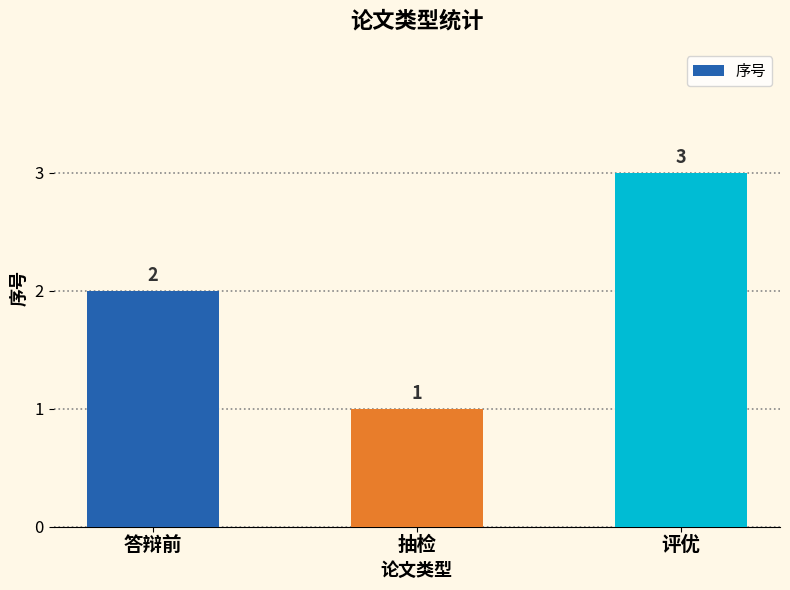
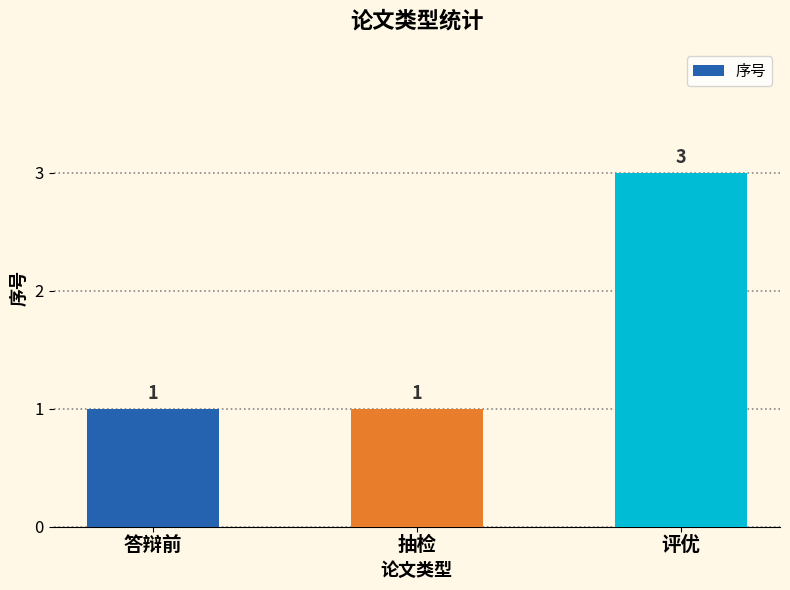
  {
-   "答辩前": 2,
+   "答辩前": 1,
    "抽检": 1,
    "评优": 3
  }
